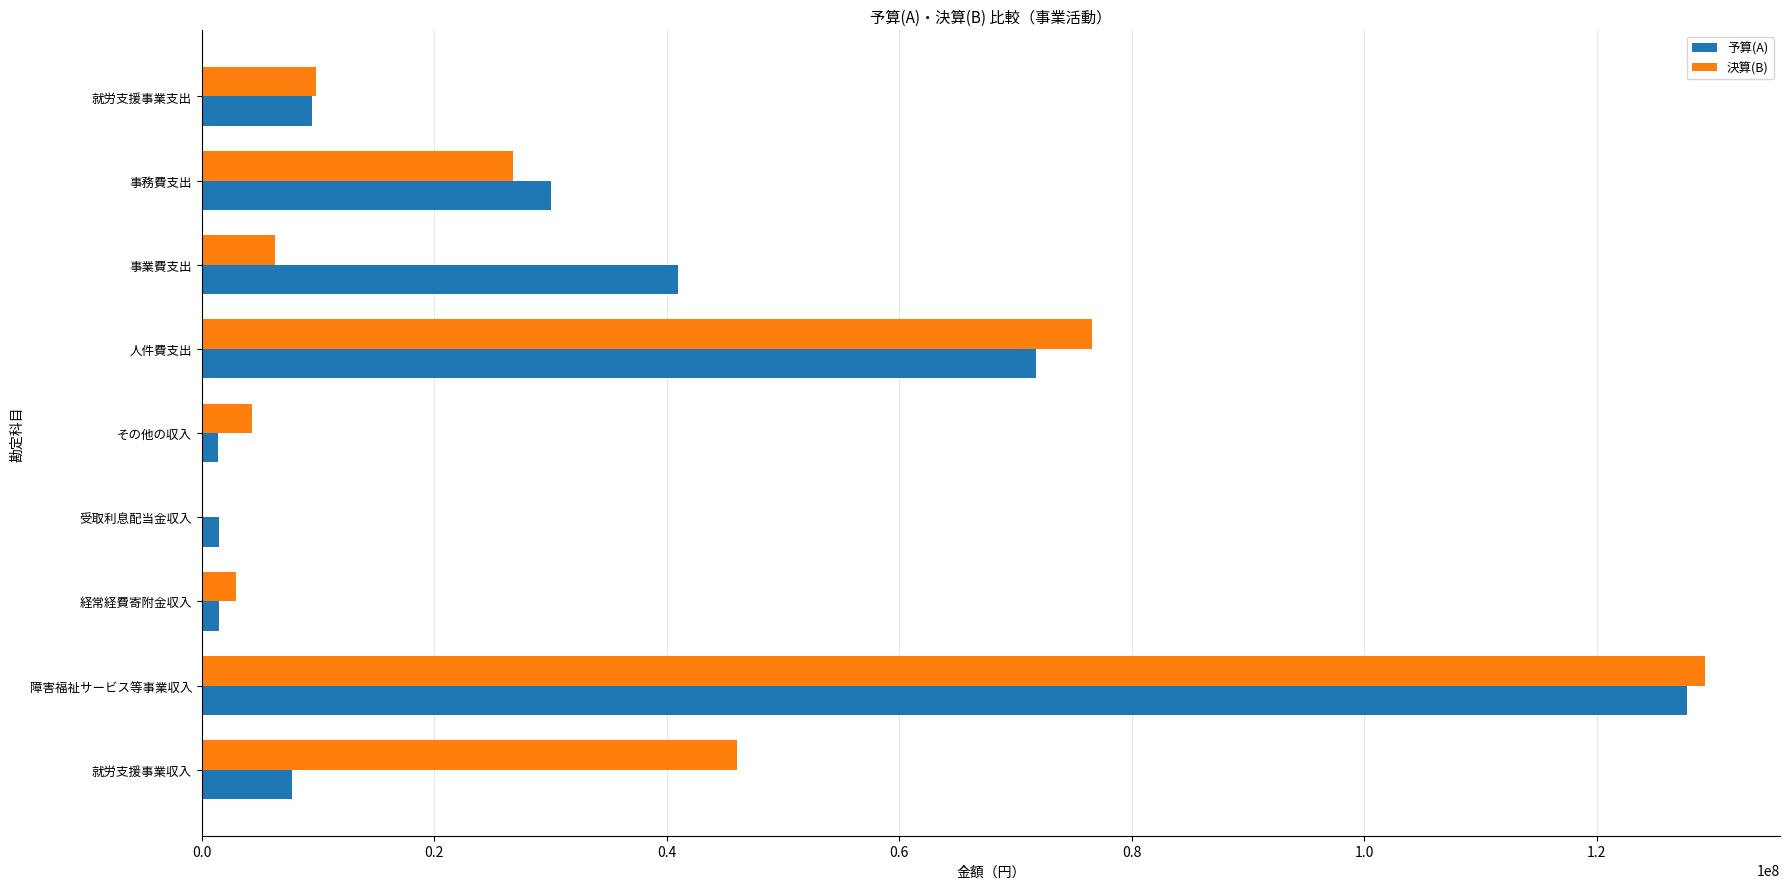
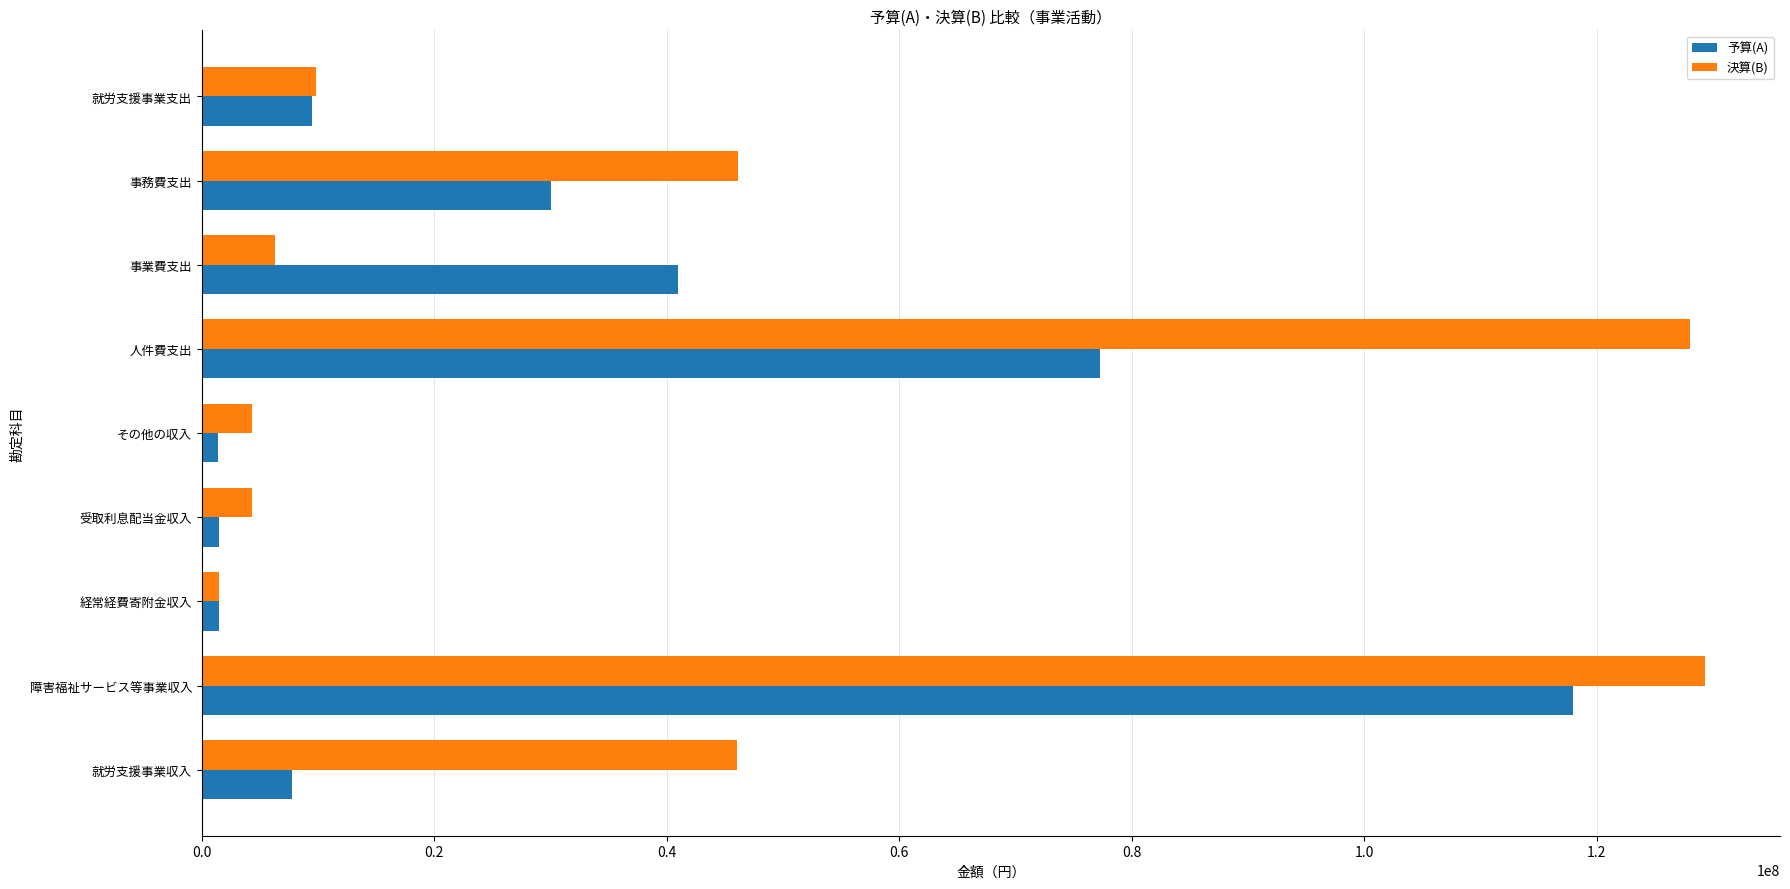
  {
    "予算(A)": {
      "就労支援事業支出": 9500000,
      "事務費支出": 30000000,
      "事業費支出": 40900000,
-     "人件費支出": 71800000,
+     "人件費支出": 77300000,
      "その他の収入": 1400000,
      "受取利息配当金収入": 1500000,
      "経常経費寄附金収入": 1400000,
-     "障害福祉サービス等事業収入": 127800000,
+     "障害福祉サービス等事業収入": 118000000,
      "就労支援事業収入": 7800000
    },
    "決算(B)": {
      "就労支援事業支出": 9900000,
-     "事務費支出": 26800000,
+     "事務費支出": 46100000,
      "事業費支出": 6300000,
-     "人件費支出": 76600000,
+     "人件費支出": 128000000,
      "その他の収入": 4400000,
-     "受取利息配当金収入": 0,
-     "経常経費寄附金収入": 2900000,
+     "受取利息配当金収入": 4300000,
+     "経常経費寄附金収入": 1500000,
      "障害福祉サービス等事業収入": 129300000,
      "就労支援事業収入": 46100000
    }
  }
